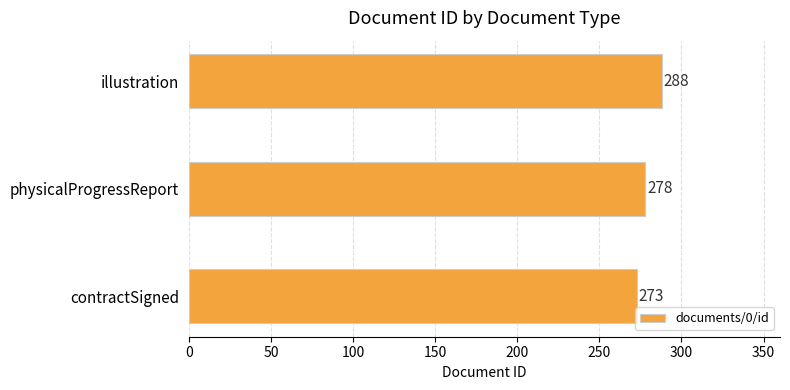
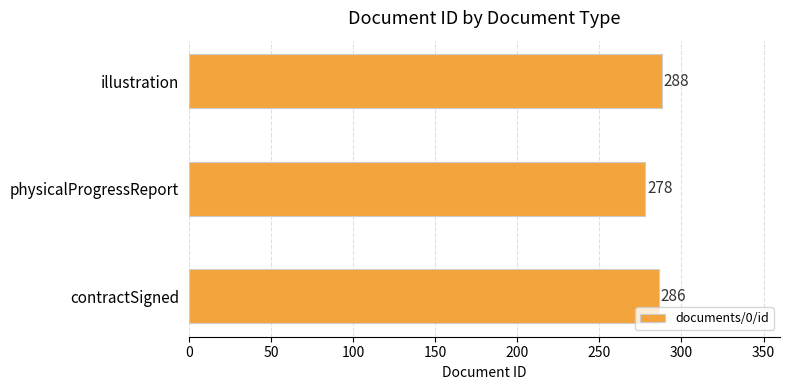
  {
    "illustration": 288,
    "physicalProgressReport": 278,
-   "contractSigned": 273
+   "contractSigned": 286
  }
